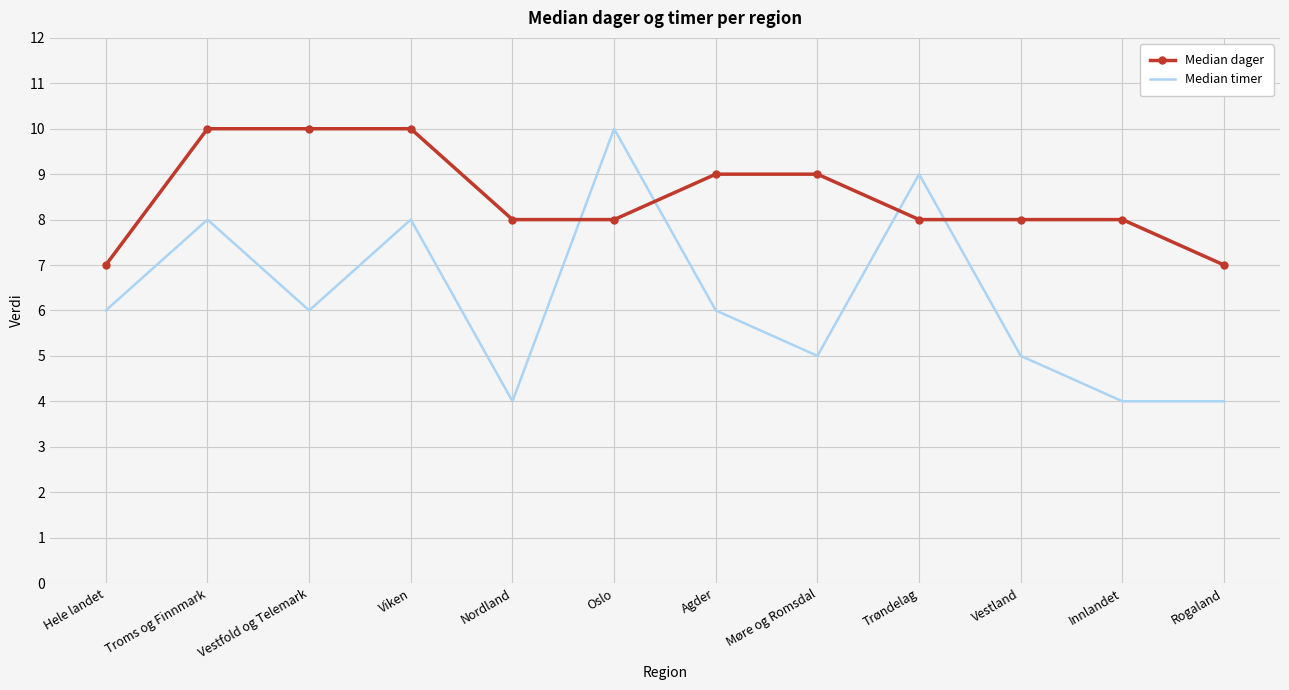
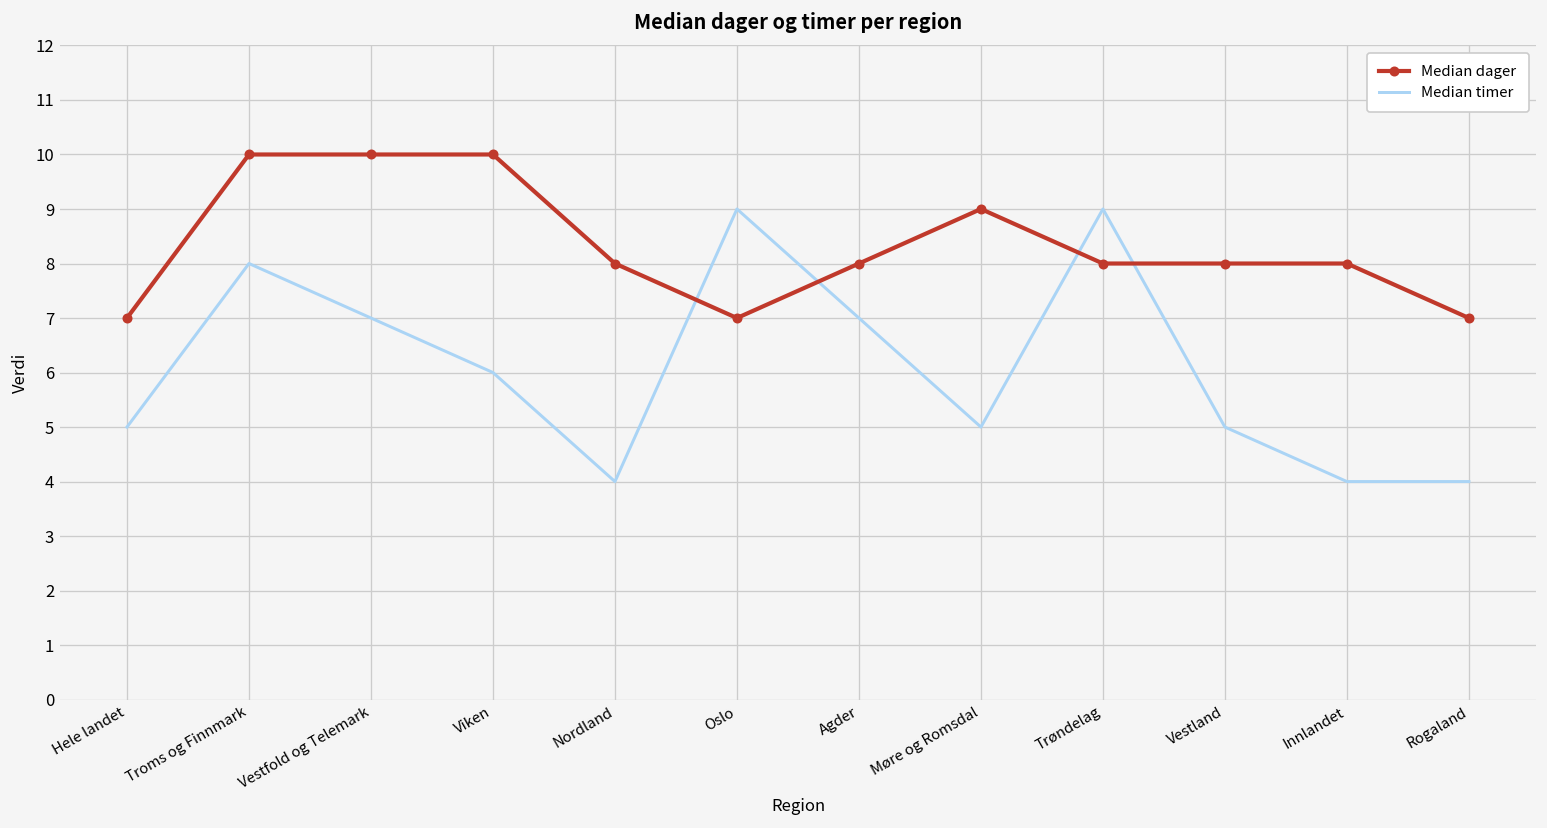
  {
    "Median dager": {
      "Hele landet": 7,
      "Troms og Finnmark": 10,
      "Vestfold og Telemark": 10,
      "Viken": 10,
      "Nordland": 8,
-     "Oslo": 8,
-     "Agder": 9,
+     "Oslo": 7,
+     "Agder": 8,
      "Møre og Romsdal": 9,
      "Trøndelag": 8,
      "Vestland": 8,
      "Innlandet": 8,
      "Rogaland": 7
    },
    "Median timer": {
-     "Hele landet": 6,
+     "Hele landet": 5,
      "Troms og Finnmark": 8,
-     "Vestfold og Telemark": 6,
-     "Viken": 8,
+     "Vestfold og Telemark": 7,
+     "Viken": 6,
      "Nordland": 4,
-     "Oslo": 10,
-     "Agder": 6,
+     "Oslo": 9,
+     "Agder": 7,
      "Møre og Romsdal": 5,
      "Trøndelag": 9,
      "Vestland": 5,
      "Innlandet": 4,
      "Rogaland": 4
    }
  }
